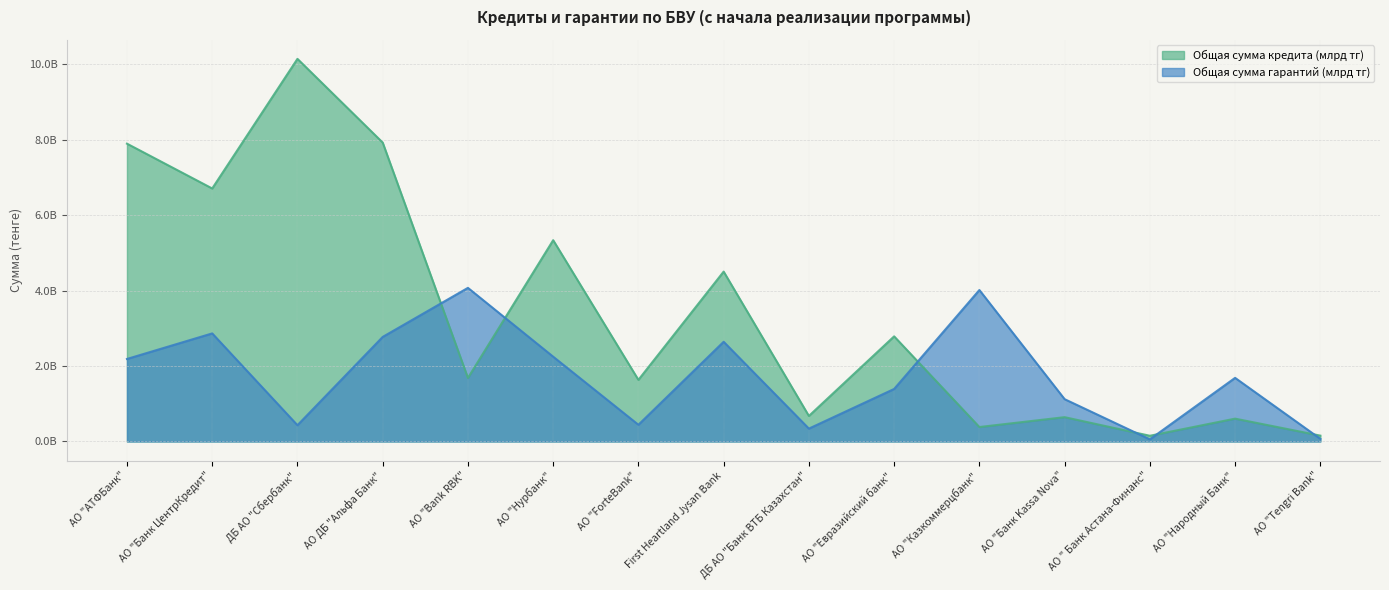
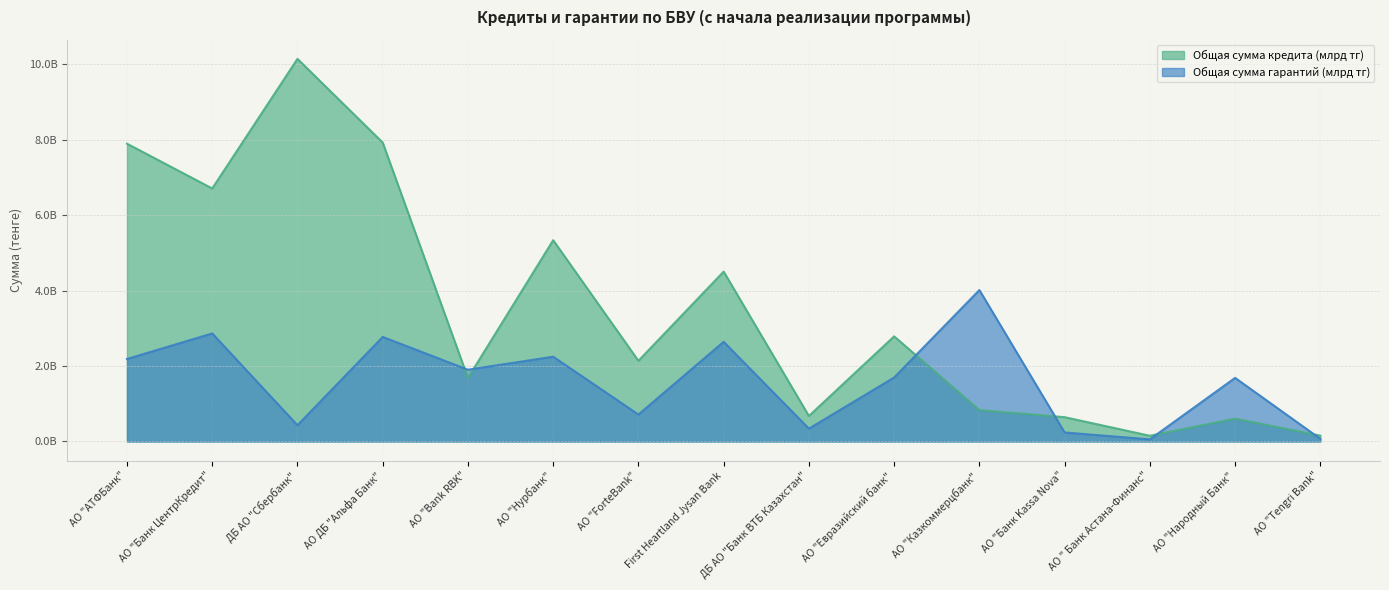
  {
    "Общая сумма кредита (млрд тг)": {
      "АО \"АТФБанк\"": 7900000000,
      "АО \"Банк ЦентрКредит\"": 6700000000,
      "ДБ АО \"Сбербанк\"": 10100000000,
      "АО ДБ \"Альфа Банк\"": 7900000000,
      "АО \"Bank RBK\"": 1700000000,
      "АО \"Нурбанк\"": 5300000000,
-     "АО \"ForteBank\"": 1600000000,
+     "АО \"ForteBank\"": 2100000000,
      "First Heartland Jysan Bank": 4500000000,
      "ДБ АО \"Банк ВТБ Казахстан\"": 700000000,
      "АО \"Евразийский банк\"": 2800000000,
-     "АО \"Казкоммерцбанк\"": 400000000,
+     "АО \"Казкоммерцбанк\"": 800000000,
      "АО \"Банк Kassa Nova\"": 600000000,
      "АО \" Банк Астана-Финанс\"": 200000000,
      "АО \"Народный Банк\"": 600000000,
      "АО \"Tengri Bank\"": 200000000
    },
    "Общая сумма гарантий (млрд тг)": {
      "АО \"АТФБанк\"": 2200000000,
      "АО \"Банк ЦентрКредит\"": 2900000000,
      "ДБ АО \"Сбербанк\"": 400000000,
      "АО ДБ \"Альфа Банк\"": 2800000000,
-     "АО \"Bank RBK\"": 4100000000,
+     "АО \"Bank RBK\"": 1900000000,
      "АО \"Нурбанк\"": 2200000000,
-     "АО \"ForteBank\"": 400000000,
+     "АО \"ForteBank\"": 700000000,
      "First Heartland Jysan Bank": 2600000000,
      "ДБ АО \"Банк ВТБ Казахстан\"": 300000000,
-     "АО \"Евразийский банк\"": 1400000000,
+     "АО \"Евразийский банк\"": 1700000000,
      "АО \"Казкоммерцбанк\"": 4000000000,
-     "АО \"Банк Kassa Nova\"": 1100000000,
+     "АО \"Банк Kassa Nova\"": 200000000,
      "АО \" Банк Астана-Финанс\"": 100000000,
      "АО \"Народный Банк\"": 1700000000,
      "АО \"Tengri Bank\"": 100000000
    }
  }
